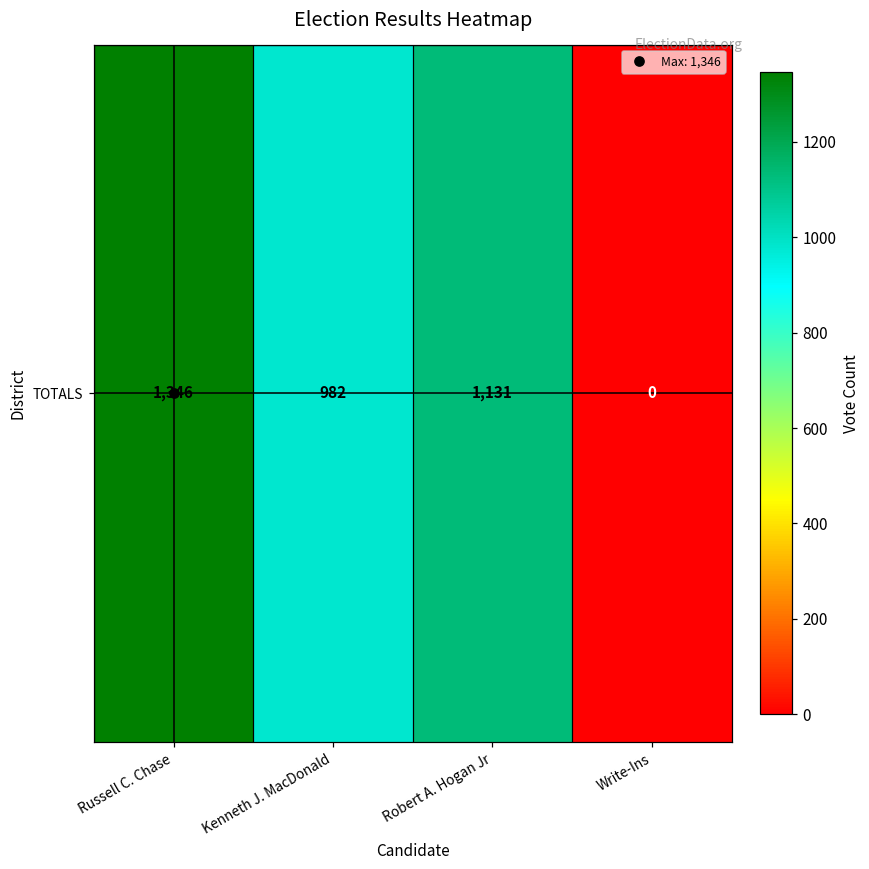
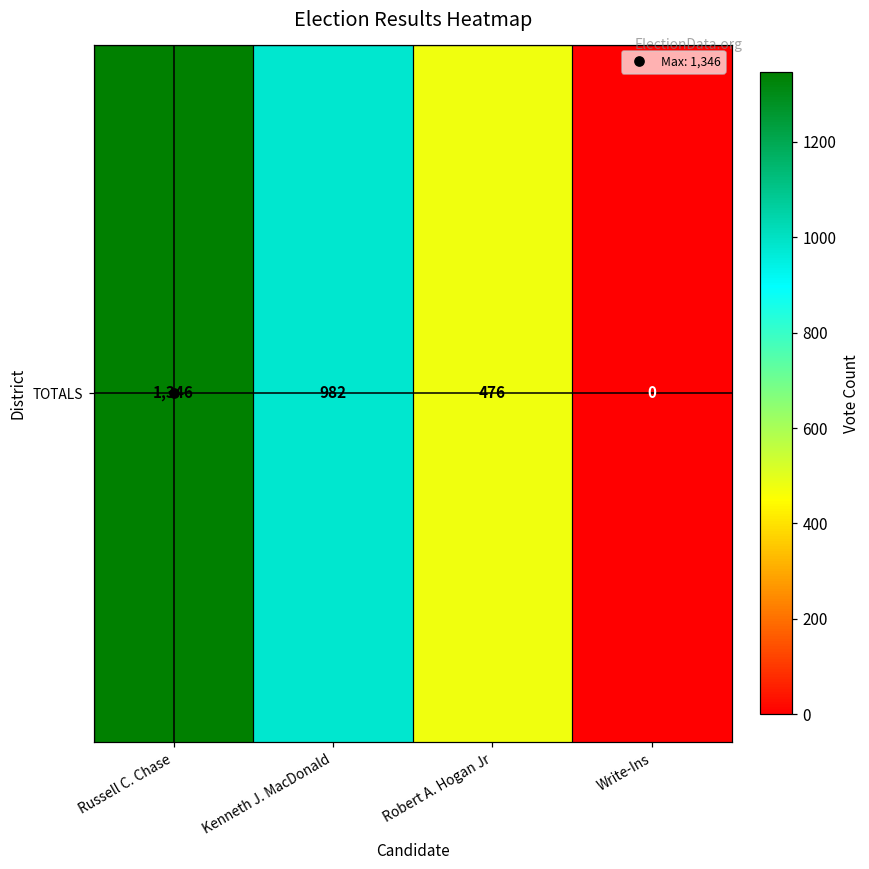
  {
    "TOTALS": {
      "Kenneth J. MacDonald": "982",
-     "Robert A. Hogan Jr": "1,131",
+     "Robert A. Hogan Jr": "476",
      "Write-Ins": "0"
    }
  }
